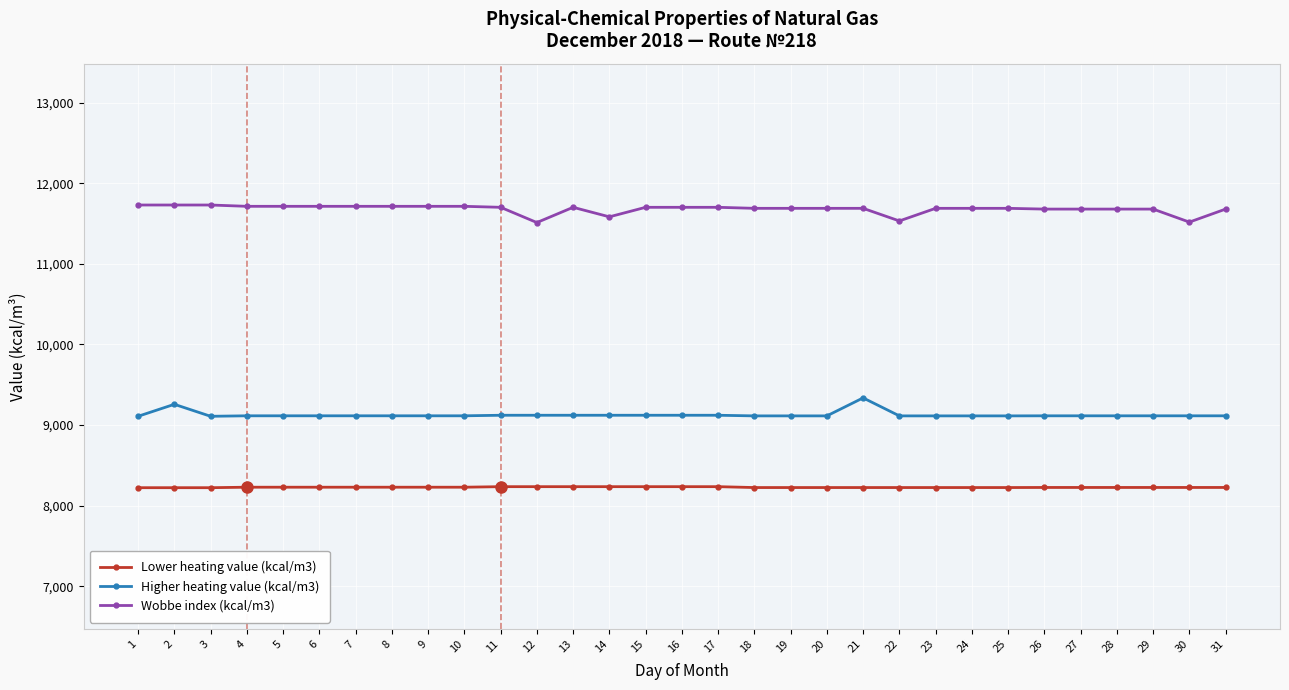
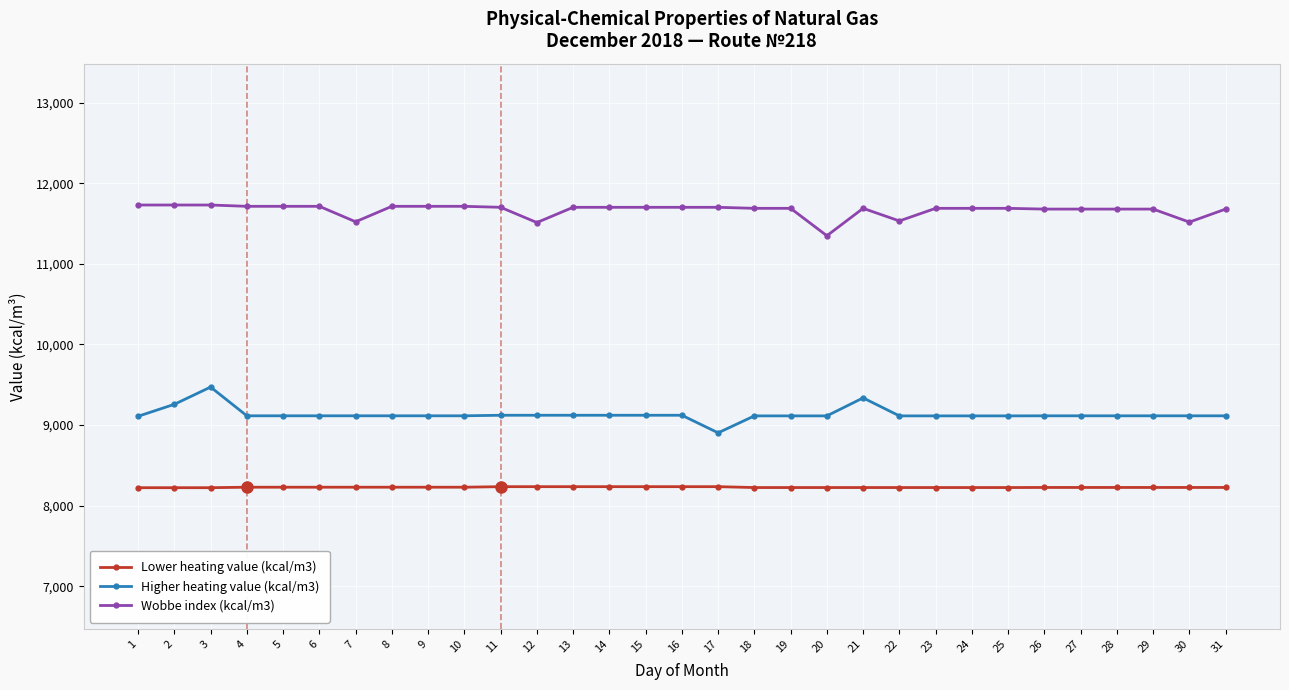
  {
    "Higher heating value (kcal/m3)": {
      "1": "9,100",
      "2": "9,300",
-     "3": "9,100",
+     "3": "9,500",
      "4": "9,100",
      "5": "9,100",
      "6": "9,100",
      "7": "9,100",
      "8": "9,100",
      "9": "9,100",
      "10": "9,100",
      "11": "9,100",
      "12": "9,100",
      "13": "9,100",
      "14": "9,100",
      "15": "9,100",
      "16": "9,100",
-     "17": "9,100",
+     "17": "8,900",
      "18": "9,100",
      "19": "9,100",
      "20": "9,100",
      "21": "9,300",
      "22": "9,100",
      "23": "9,100",
      "24": "9,100",
      "25": "9,100",
      "26": "9,100",
      "27": "9,100",
      "28": "9,100",
      "29": "9,100",
      "30": "9,100",
      "31": "9,100"
    },
    "Wobbe index (kcal/m3)": {
      "1": "11,700",
      "2": "11,700",
      "3": "11,700",
      "4": "11,700",
      "5": "11,700",
      "6": "11,700",
-     "7": "11,700",
+     "7": "11,500",
      "8": "11,700",
      "9": "11,700",
      "10": "11,700",
      "11": "11,700",
      "12": "11,500",
      "13": "11,700",
-     "14": "11,600",
+     "14": "11,700",
      "15": "11,700",
      "16": "11,700",
      "17": "11,700",
      "18": "11,700",
      "19": "11,700",
-     "20": "11,700",
+     "20": "11,300",
      "21": "11,700",
      "22": "11,500",
      "23": "11,700",
      "24": "11,700",
      "25": "11,700",
      "26": "11,700",
      "27": "11,700",
      "28": "11,700",
      "29": "11,700",
      "30": "11,500",
      "31": "11,700"
    }
  }
